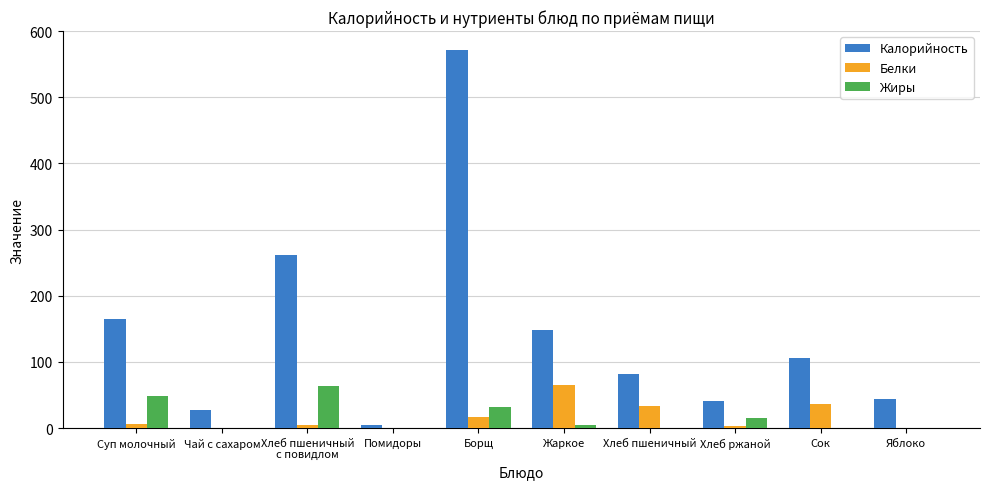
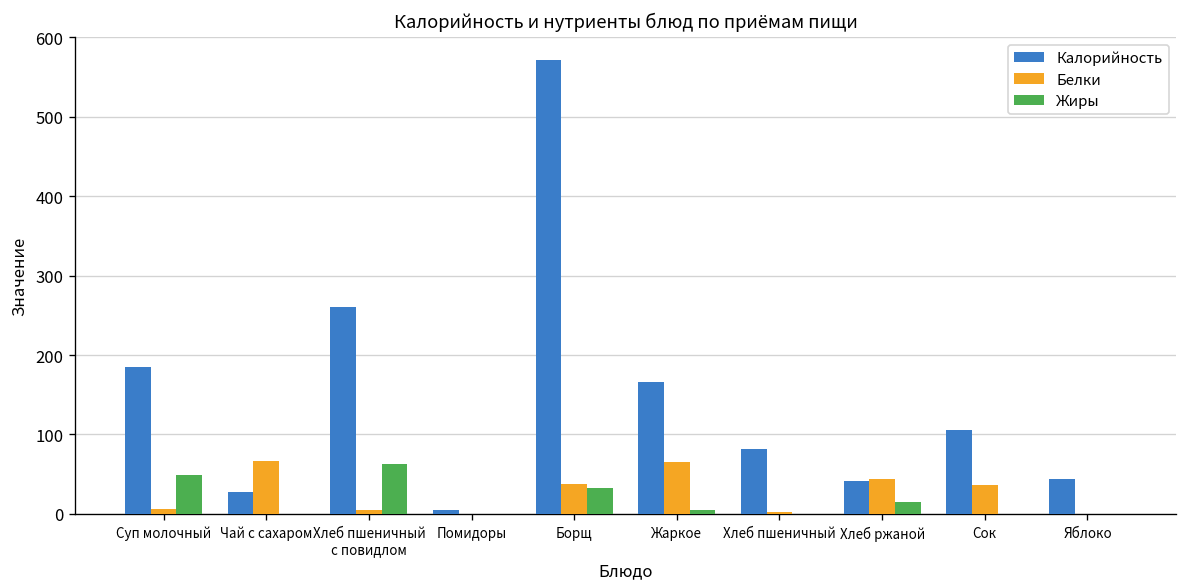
  {
    "Калорийность": {
-     "Суп молочный": 170,
+     "Суп молочный": 190,
      "Чай с сахаром": 30,
      "Хлеб пшеничный с повидлом": 260,
      "Помидоры": 0,
      "Борщ": 570,
-     "Жаркое": 150,
+     "Жаркое": 170,
      "Хлеб пшеничный": 80,
      "Хлеб ржаной": 40,
      "Сок": 110,
      "Яблоко": 40
    },
    "Белки": {
      "Суп молочный": 10,
-     "Чай с сахаром": 0,
+     "Чай с сахаром": 70,
      "Хлеб пшеничный с повидлом": 10,
-     "Борщ": 20,
+     "Борщ": 40,
      "Жаркое": 70,
-     "Хлеб пшеничный": 30,
-     "Хлеб ржаной": 0,
+     "Хлеб пшеничный": 0,
+     "Хлеб ржаной": 40,
      "Сок": 40
    },
    "Жиры": {
      "Суп молочный": 50,
      "Чай с сахаром": 0,
      "Хлеб пшеничный с повидлом": 60,
      "Борщ": 30,
      "Жаркое": 10,
      "Хлеб ржаной": 20,
      "Сок": 0
    }
  }
